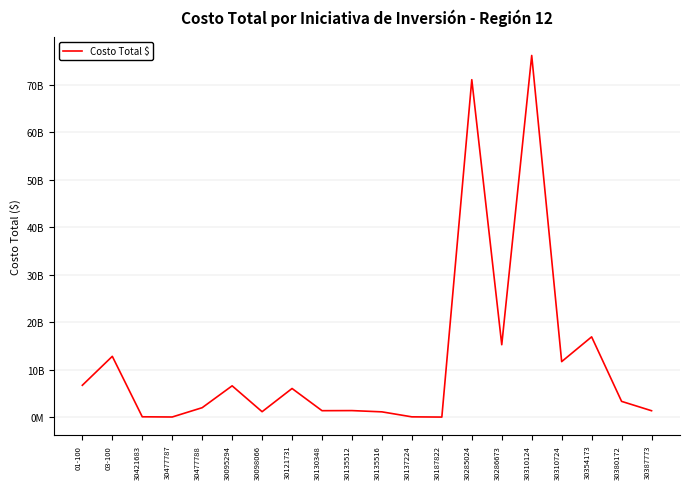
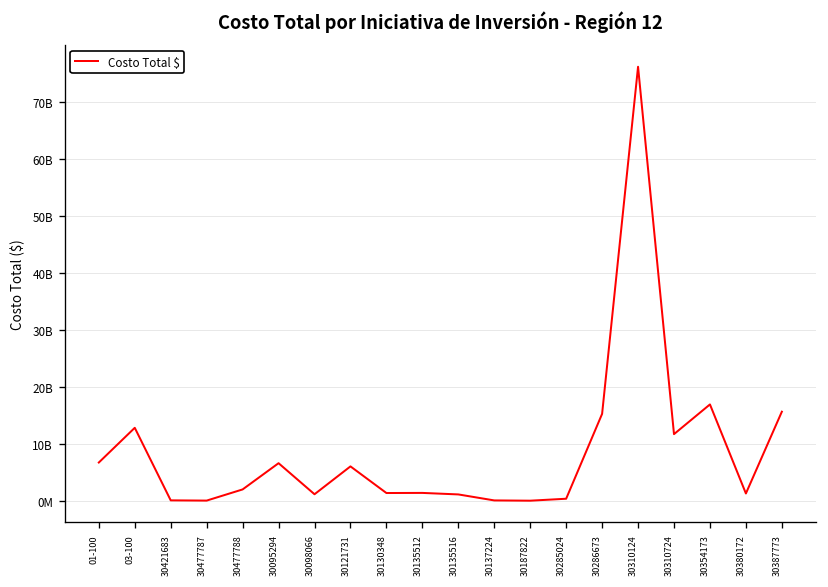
  {
    "01-100": 7000000000,
    "03-100": 13000000000,
    "30421683": 0,
    "30477787": 0,
    "30477788": 2000000000,
    "30095294": 7000000000,
    "30098066": 1000000000,
    "30121731": 6000000000,
    "30130348": 1000000000,
    "30135512": 1000000000,
    "30135516": 1000000000,
    "30137224": 0,
    "30187822": 0,
-   "30285024": 71000000000,
+   "30285024": 0,
    "30286673": 15000000000,
    "30310124": 76000000000,
    "30310724": 12000000000,
    "30354173": 17000000000,
-   "30380172": 3000000000,
-   "30387773": 1000000000
+   "30380172": 1000000000,
+   "30387773": 16000000000
  }
